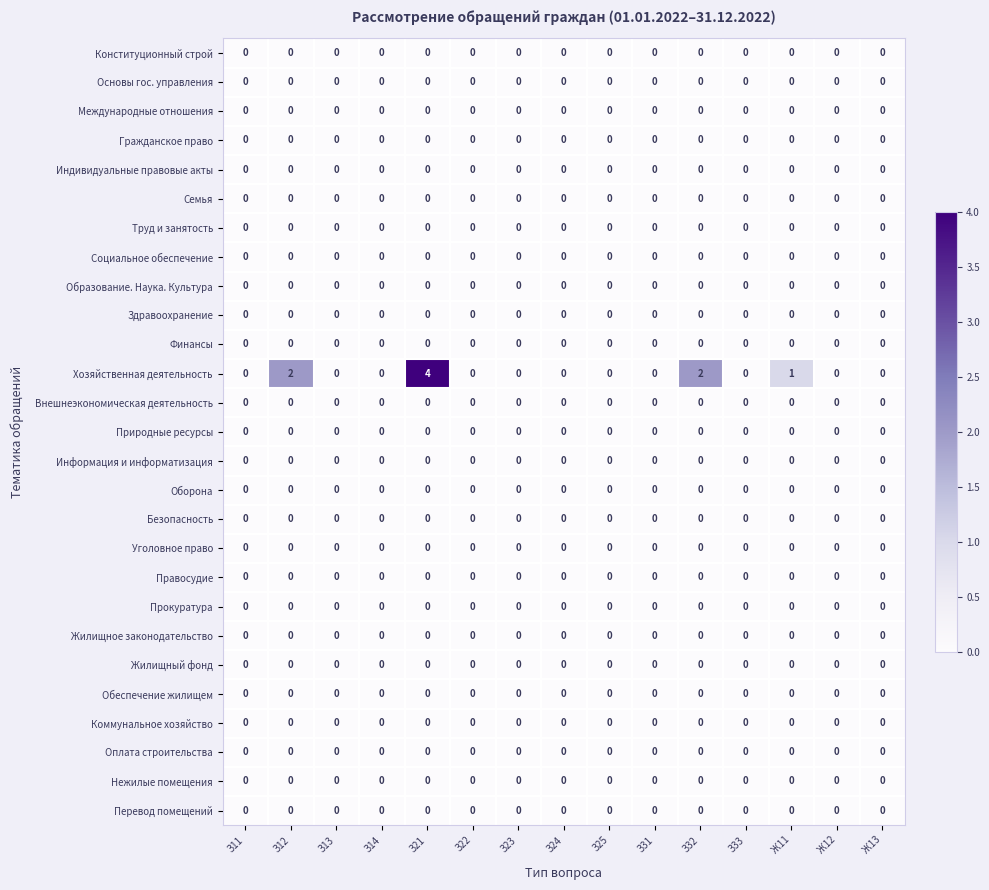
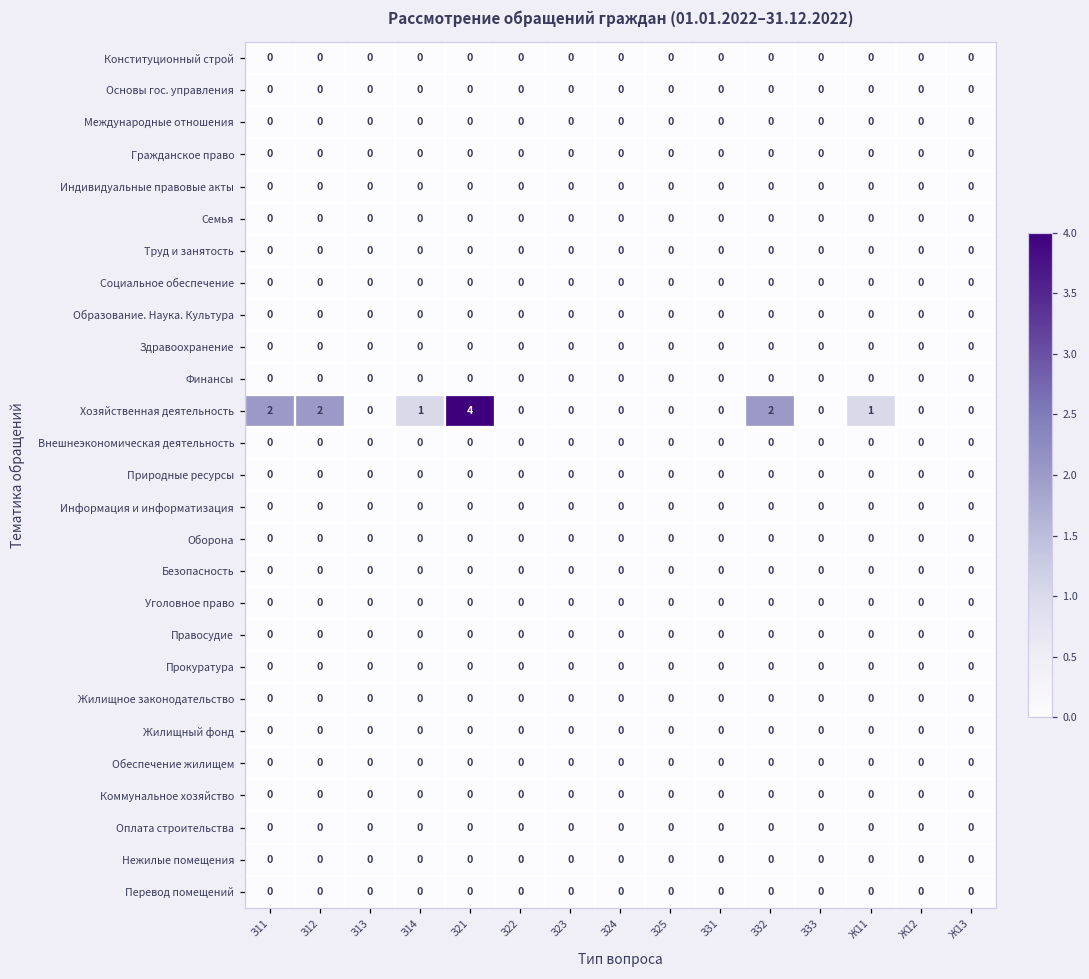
  {
    "Хозяйственная деятельность": {
-     "З11": 0,
+     "З11": 2,
      "З12": 2,
      "З13": 0,
-     "З14": 0,
+     "З14": 1,
      "З21": 4,
      "З22": 0,
      "З23": 0,
      "З24": 0,
      "З25": 0,
      "З31": 0,
      "З32": 2,
      "З33": 0,
      "Ж11": 1,
      "Ж12": 0,
      "Ж13": 0
    }
  }
